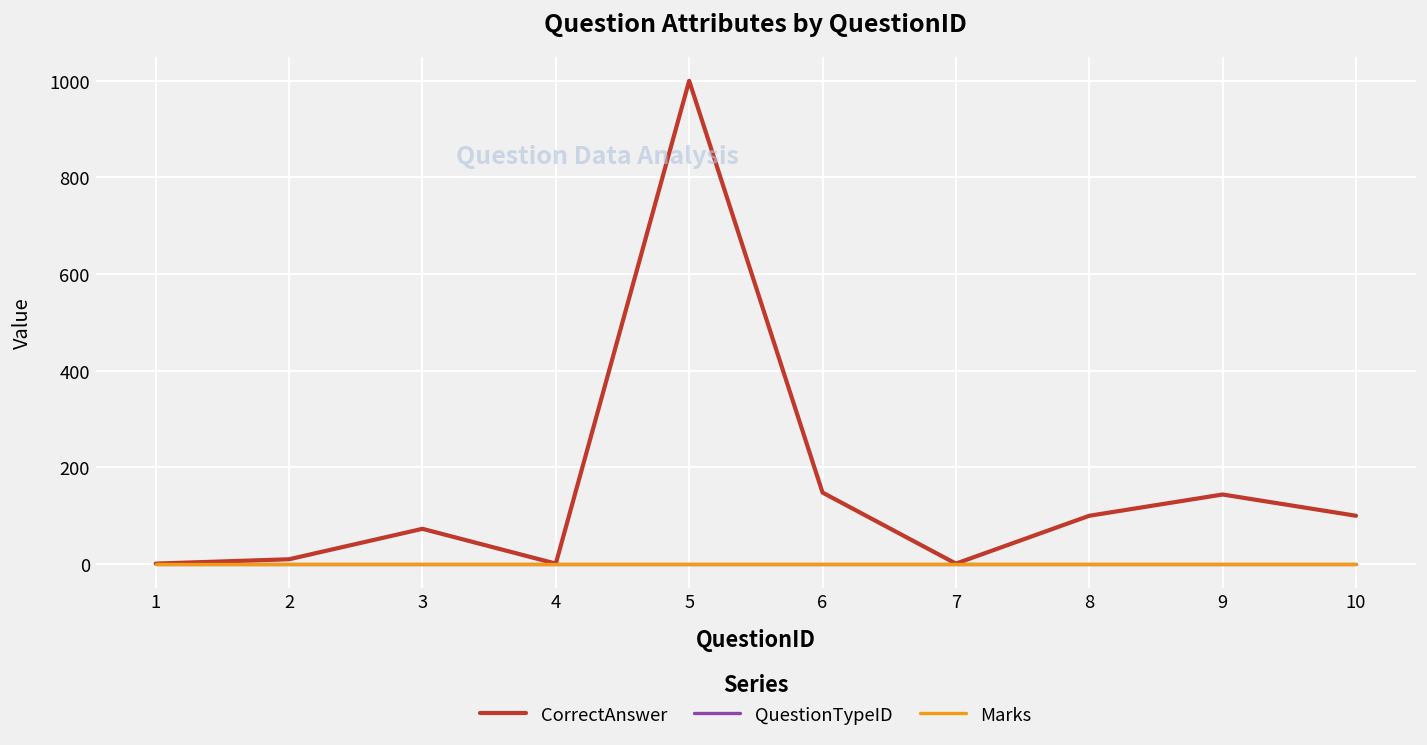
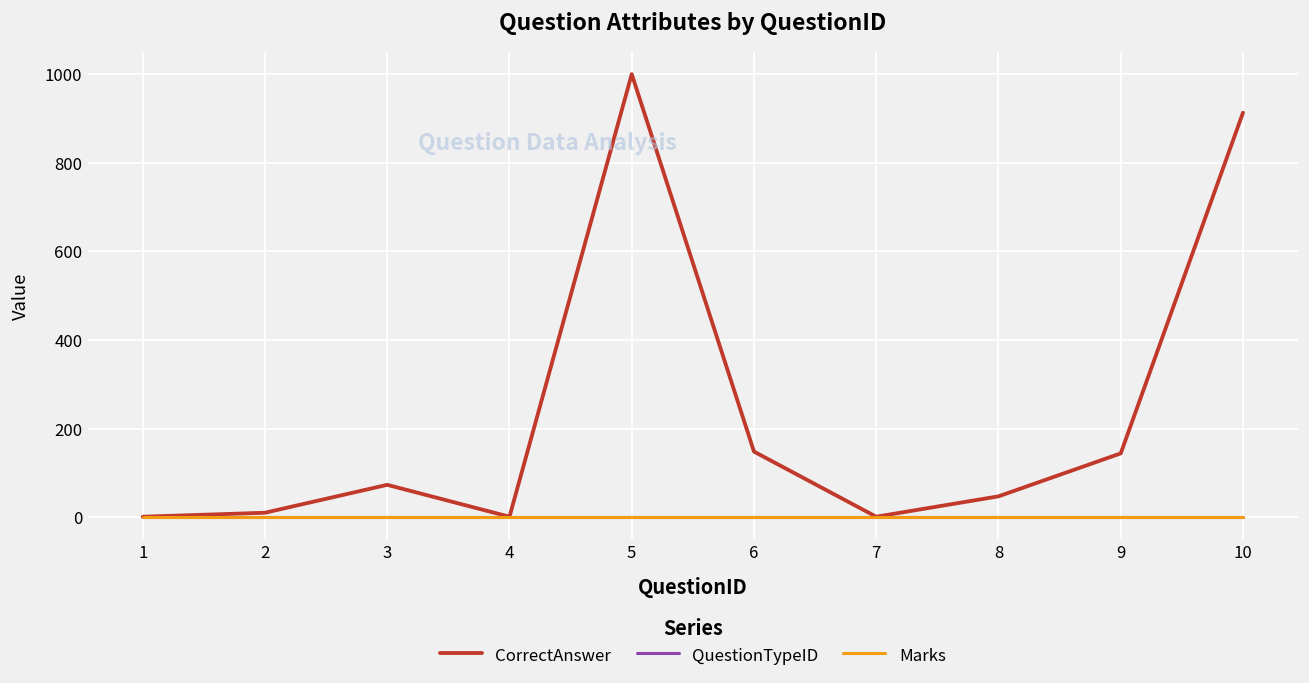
  {
    "CorrectAnswer": {
      "2": 10,
      "3": 70,
      "5": 1000,
      "6": 150,
-     "8": 100,
+     "8": 50,
      "9": 140,
-     "10": 100
+     "10": 910
    },
    "Marks": {
      "2": 0,
      "3": 0,
      "5": 0,
      "6": 0,
      "8": 0,
      "9": 0,
      "10": 0
    }
  }
